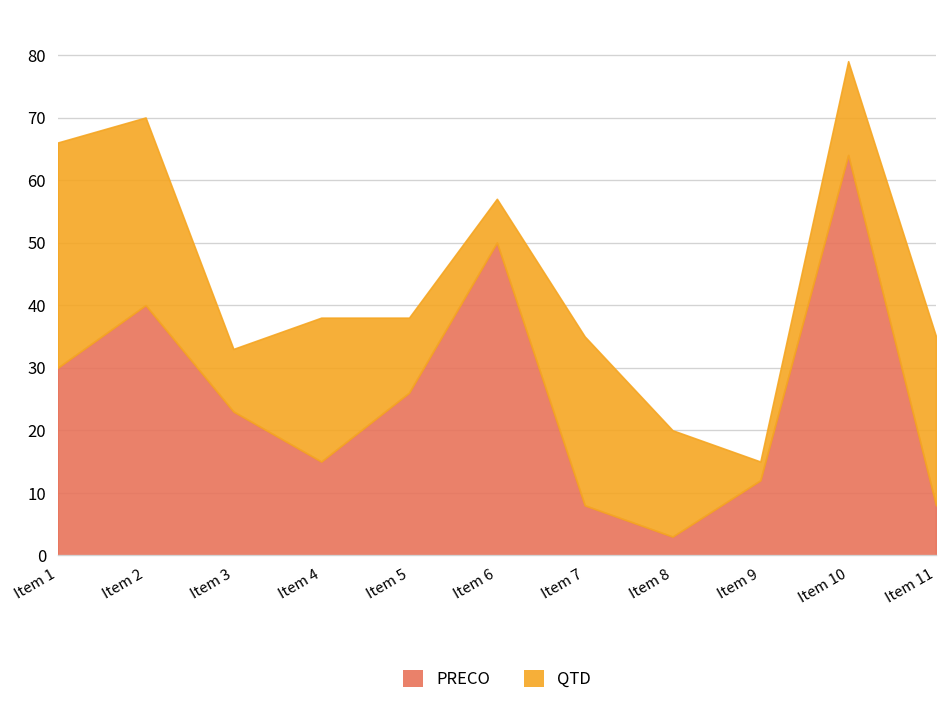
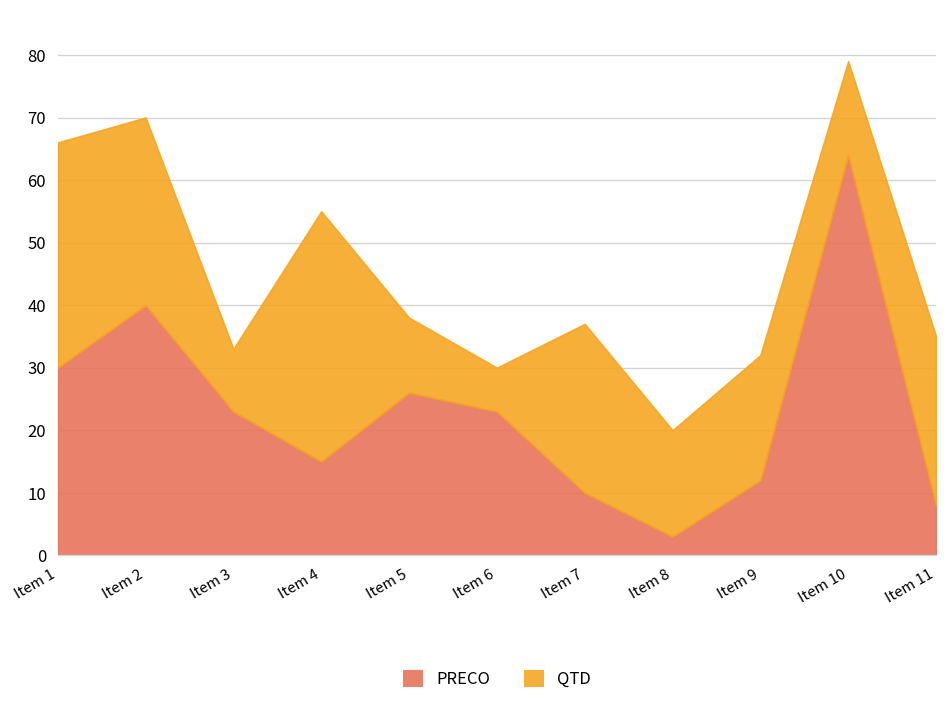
  {
    "PRECO": {
      "Item 1": 30,
      "Item 2": 40,
      "Item 3": 23,
      "Item 4": 15,
      "Item 5": 26,
-     "Item 6": 50,
-     "Item 7": 8,
+     "Item 6": 23,
+     "Item 7": 10,
      "Item 8": 3,
      "Item 9": 12,
      "Item 10": 64,
      "Item 11": 8
    },
    "QTD": {
      "Item 1": 36,
      "Item 2": 30,
      "Item 3": 10,
-     "Item 4": 23,
+     "Item 4": 40,
      "Item 5": 12,
      "Item 6": 7,
      "Item 7": 27,
      "Item 8": 17,
-     "Item 9": 3,
+     "Item 9": 20,
      "Item 10": 15,
      "Item 11": 27
    }
  }
